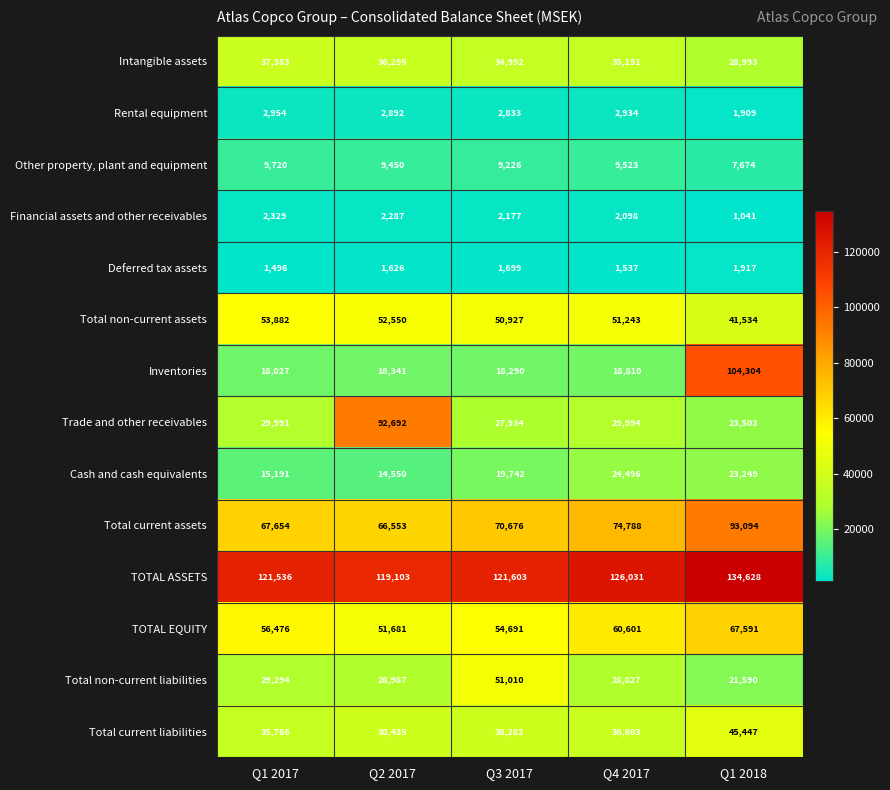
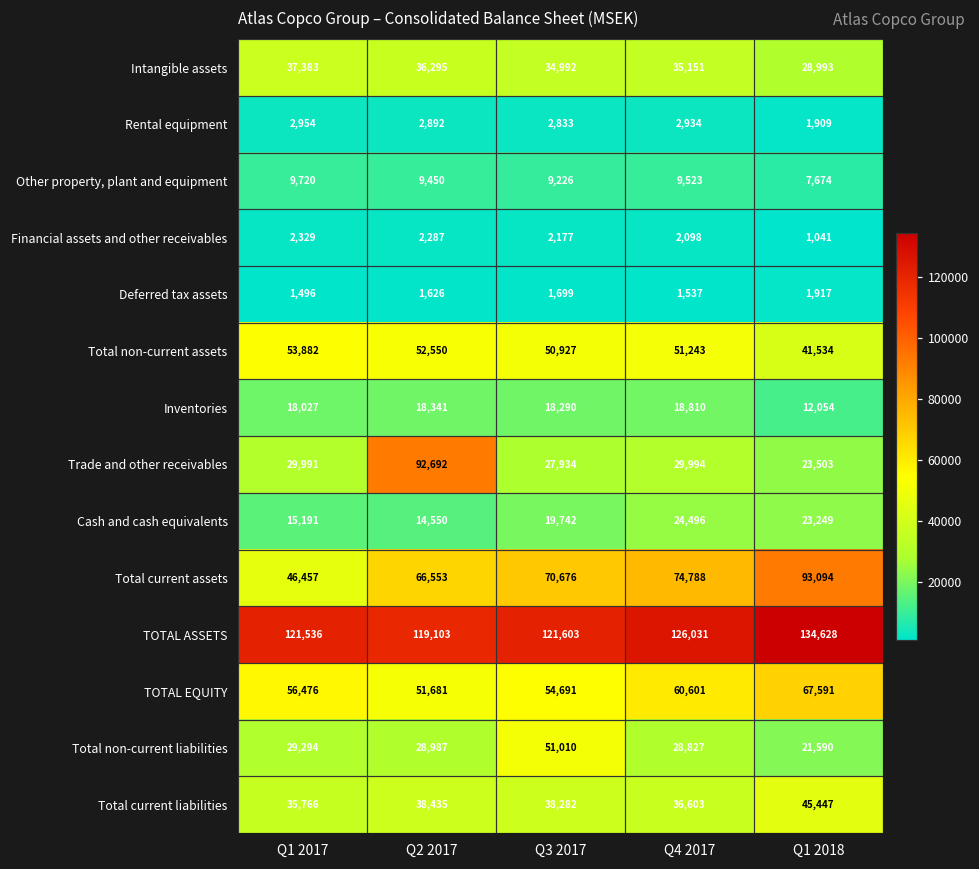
  {
    "Intangible assets": {
      "Q1 2017": "37,383",
      "Q2 2017": "36,295",
      "Q3 2017": "34,992",
      "Q4 2017": "35,151",
      "Q1 2018": "28,993"
    },
    "Rental equipment": {
      "Q1 2017": "2,954",
      "Q2 2017": "2,892",
      "Q3 2017": "2,833",
      "Q4 2017": "2,934",
      "Q1 2018": "1,909"
    },
    "Other property, plant and equipment": {
      "Q1 2017": "9,720",
      "Q2 2017": "9,450",
      "Q3 2017": "9,226",
      "Q4 2017": "9,523",
      "Q1 2018": "7,674"
    },
    "Financial assets and other receivables": {
      "Q1 2017": "2,329",
      "Q2 2017": "2,287",
      "Q3 2017": "2,177",
      "Q4 2017": "2,098",
      "Q1 2018": "1,041"
    },
    "Deferred tax assets": {
      "Q1 2017": "1,496",
      "Q2 2017": "1,626",
      "Q3 2017": "1,699",
      "Q4 2017": "1,537",
      "Q1 2018": "1,917"
    },
    "Total non-current assets": {
      "Q1 2017": "53,882",
      "Q2 2017": "52,550",
      "Q3 2017": "50,927",
      "Q4 2017": "51,243",
      "Q1 2018": "41,534"
    },
    "Inventories": {
      "Q1 2017": "18,027",
      "Q2 2017": "18,341",
      "Q3 2017": "18,290",
      "Q4 2017": "18,810",
-     "Q1 2018": "104,304"
+     "Q1 2018": "12,054"
    },
    "Trade and other receivables": {
      "Q1 2017": "29,991",
      "Q2 2017": "92,692",
      "Q3 2017": "27,934",
      "Q4 2017": "29,994",
      "Q1 2018": "23,503"
    },
    "Cash and cash equivalents": {
      "Q1 2017": "15,191",
      "Q2 2017": "14,550",
      "Q3 2017": "19,742",
      "Q4 2017": "24,496",
      "Q1 2018": "23,249"
    },
    "Total current assets": {
-     "Q1 2017": "67,654",
+     "Q1 2017": "46,457",
      "Q2 2017": "66,553",
      "Q3 2017": "70,676",
      "Q4 2017": "74,788",
      "Q1 2018": "93,094"
    },
    "TOTAL ASSETS": {
      "Q1 2017": "121,536",
      "Q2 2017": "119,103",
      "Q3 2017": "121,603",
      "Q4 2017": "126,031",
      "Q1 2018": "134,628"
    },
    "TOTAL EQUITY": {
      "Q1 2017": "56,476",
      "Q2 2017": "51,681",
      "Q3 2017": "54,691",
      "Q4 2017": "60,601",
      "Q1 2018": "67,591"
    },
    "Total non-current liabilities": {
      "Q1 2017": "29,294",
      "Q2 2017": "28,987",
      "Q3 2017": "51,010",
      "Q4 2017": "28,827",
      "Q1 2018": "21,590"
    },
    "Total current liabilities": {
      "Q1 2017": "35,766",
      "Q2 2017": "38,435",
      "Q3 2017": "38,282",
      "Q4 2017": "36,603",
      "Q1 2018": "45,447"
    }
  }
